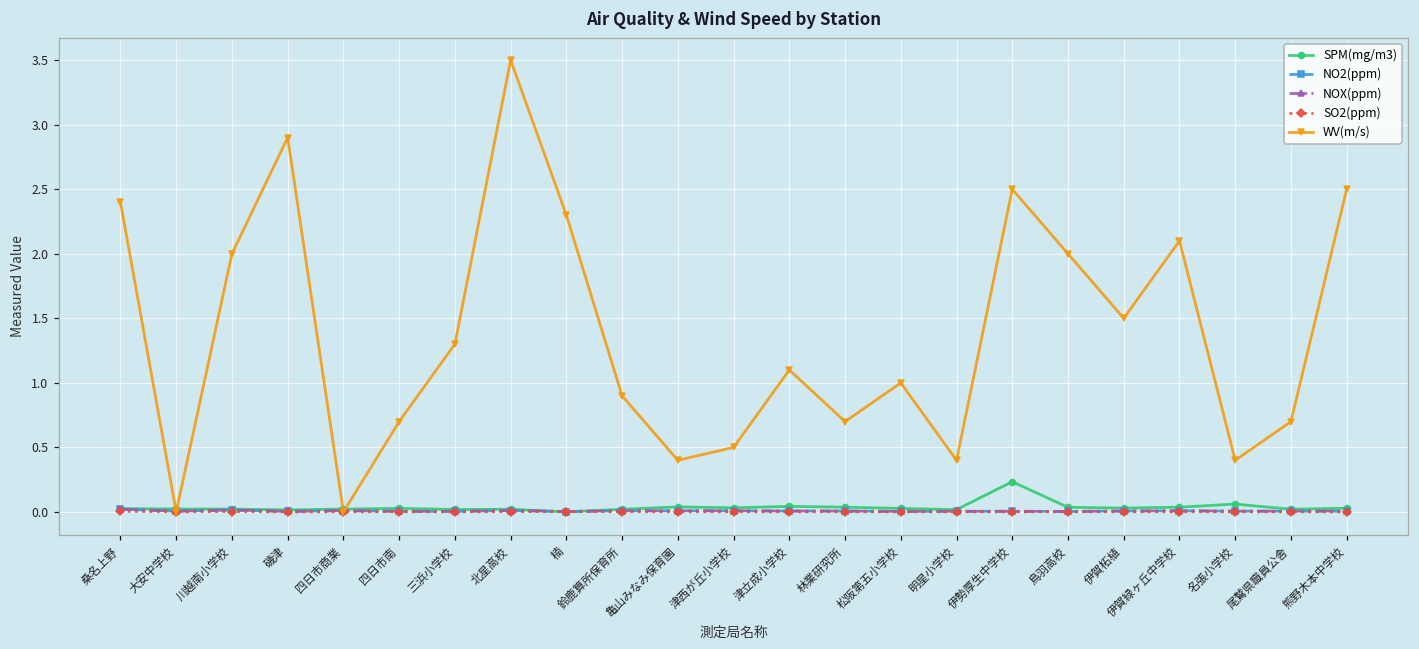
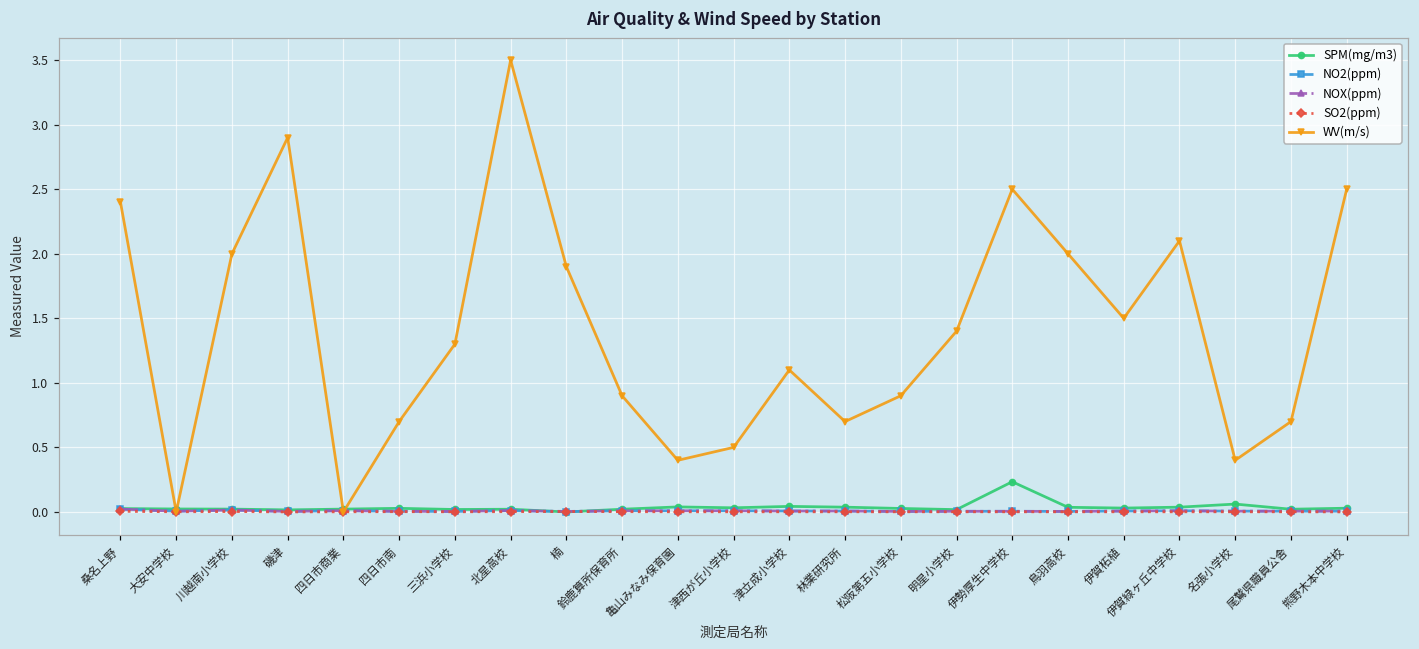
  {
    "SPM(mg/m3)": {
      "四日市南": 0.03,
      "亀山みなみ保育園": 0.04,
      "津西が丘小学校": 0.03,
      "津立成小学校": 0.04,
      "林業研究所": 0.04,
      "松阪第五小学校": 0.03,
      "伊勢厚生中学校": 0.23,
      "鳥羽高校": 0.04,
      "伊賀柘植": 0.03,
      "伊賀緑ヶ丘中学校": 0.04,
      "名張小学校": 0.06,
      "熊野木本中学校": 0.03
    },
    "WV(m/s)": {
      "桑名上野": 2.4,
      "川越南小学校": 2.0,
      "磯津": 2.9,
      "四日市南": 0.7,
      "三浜小学校": 1.3,
      "北星高校": 3.5,
-     "楠": 2.3,
+     "楠": 1.9,
      "鈴鹿算所保育所": 0.9,
      "亀山みなみ保育園": 0.4,
      "津西が丘小学校": 0.5,
      "津立成小学校": 1.1,
      "林業研究所": 0.7,
-     "松阪第五小学校": 1.0,
-     "明星小学校": 0.4,
+     "松阪第五小学校": 0.9,
+     "明星小学校": 1.4,
      "伊勢厚生中学校": 2.5,
      "鳥羽高校": 2.0,
      "伊賀柘植": 1.5,
      "伊賀緑ヶ丘中学校": 2.1,
      "名張小学校": 0.4,
      "尾鷲県職員公舎": 0.7,
      "熊野木本中学校": 2.5
    }
  }
